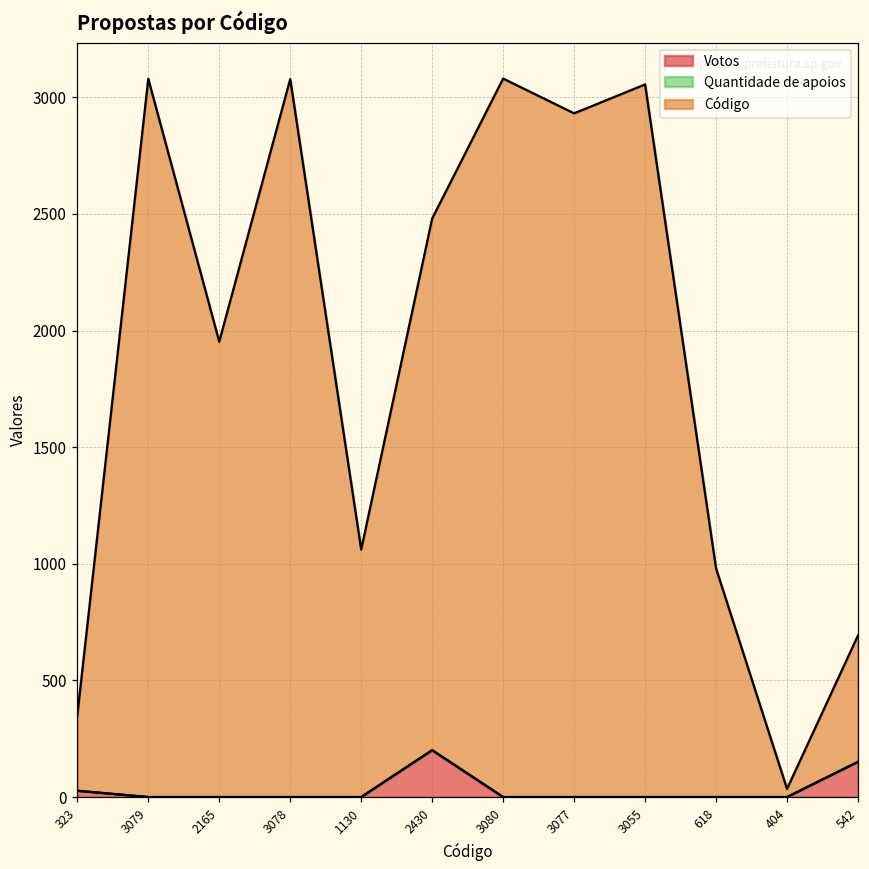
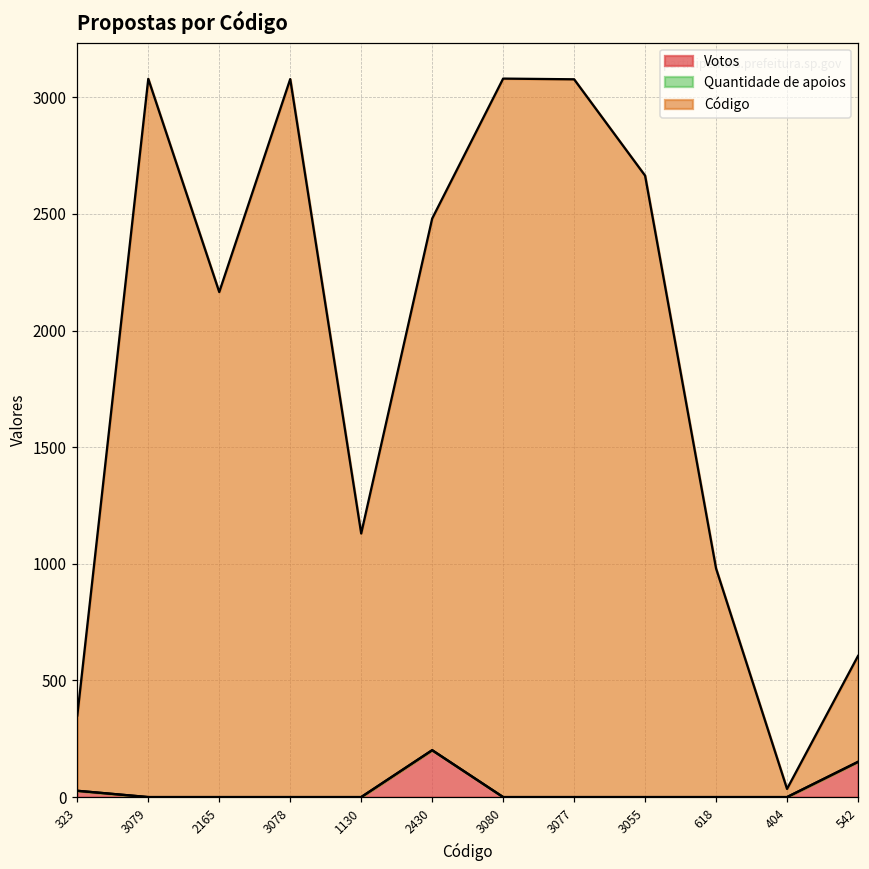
  {
    "Quantidade de apoios": {
      "323": 30,
      "3079": 0,
      "2165": 0,
      "3078": 0,
      "1130": 0,
      "2430": 200,
      "3080": 0,
      "3077": 0,
      "3055": 0,
      "618": 0,
      "404": 0,
      "542": 150
    },
    "Código": {
      "323": 320,
      "3079": 3080,
-     "2165": 1950,
+     "2165": 2170,
      "3078": 3080,
-     "1130": 1060,
+     "1130": 1130,
      "2430": 2280,
      "3080": 3080,
-     "3077": 2930,
-     "3055": 3060,
+     "3077": 3080,
+     "3055": 2660,
      "618": 980,
      "404": 40,
-     "542": 540
+     "542": 450
    }
  }
